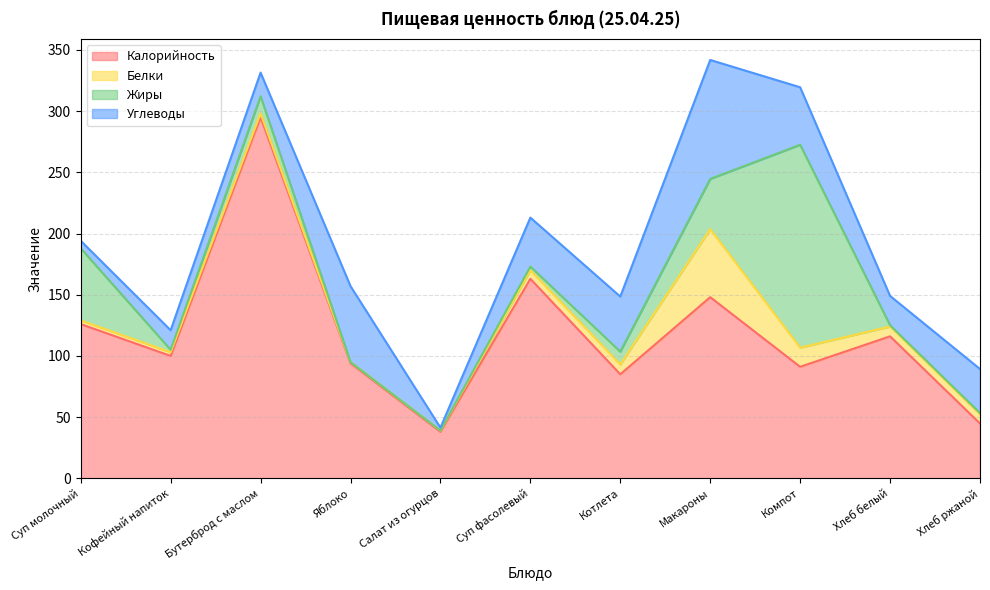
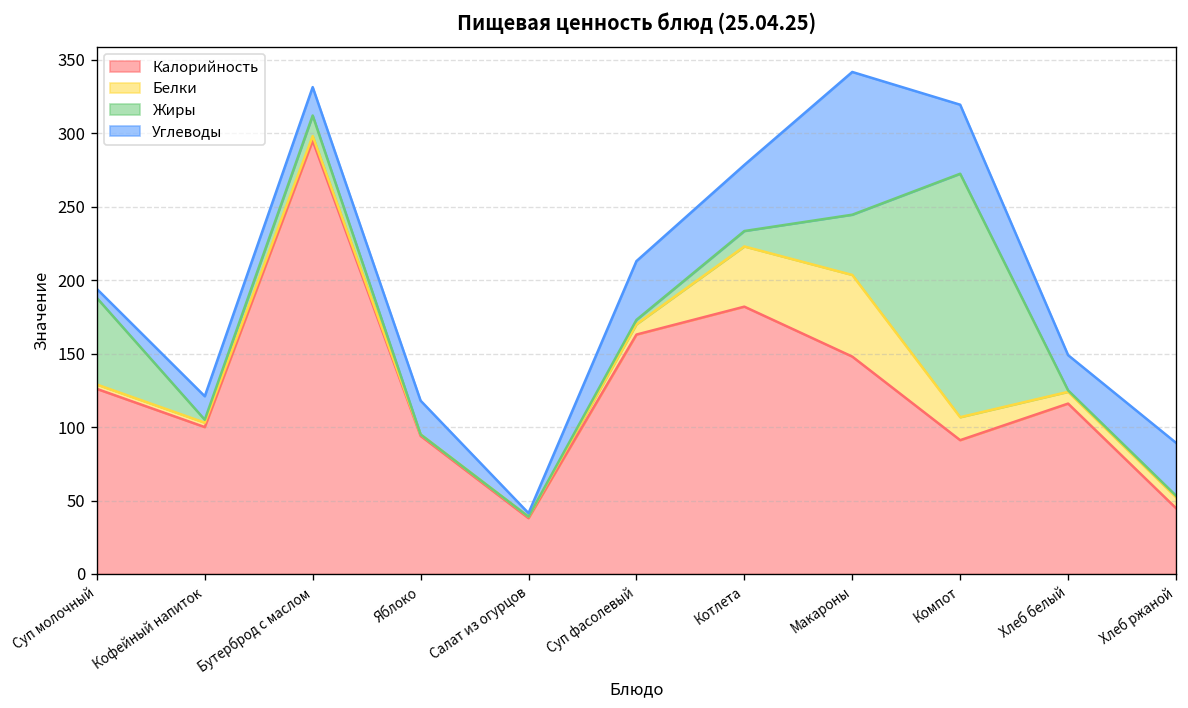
  {
    "Калорийность": {
      "Суп молочный": 126,
      "Кофейный напиток": 100,
      "Бутерброд с маслом": 295,
      "Суп фасолевый": 163,
-     "Котлета": 85,
+     "Котлета": 182,
      "Макароны": 148,
      "Компот": 91,
      "Хлеб белый": 116,
      "Хлеб ржаной": 45
    },
    "Белки": {
      "Суп молочный": 3,
      "Бутерброд с маслом": 3,
      "Суп фасолевый": 7,
-     "Котлета": 8,
+     "Котлета": 41,
      "Макароны": 56,
      "Компот": 16
    },
    "Жиры": {
      "Суп молочный": 59,
      "Бутерброд с маслом": 14,
      "Суп фасолевый": 3,
      "Котлета": 11,
      "Макароны": 41,
      "Компот": 166
    },
    "Углеводы": {
      "Суп молочный": 6,
      "Кофейный напиток": 16,
      "Бутерброд с маслом": 19,
-     "Яблоко": 62,
+     "Яблоко": 23,
      "Салат из огурцов": 2,
      "Суп фасолевый": 40,
      "Котлета": 45,
      "Макароны": 97,
      "Компот": 47,
      "Хлеб белый": 24,
      "Хлеб ржаной": 36
    }
  }
